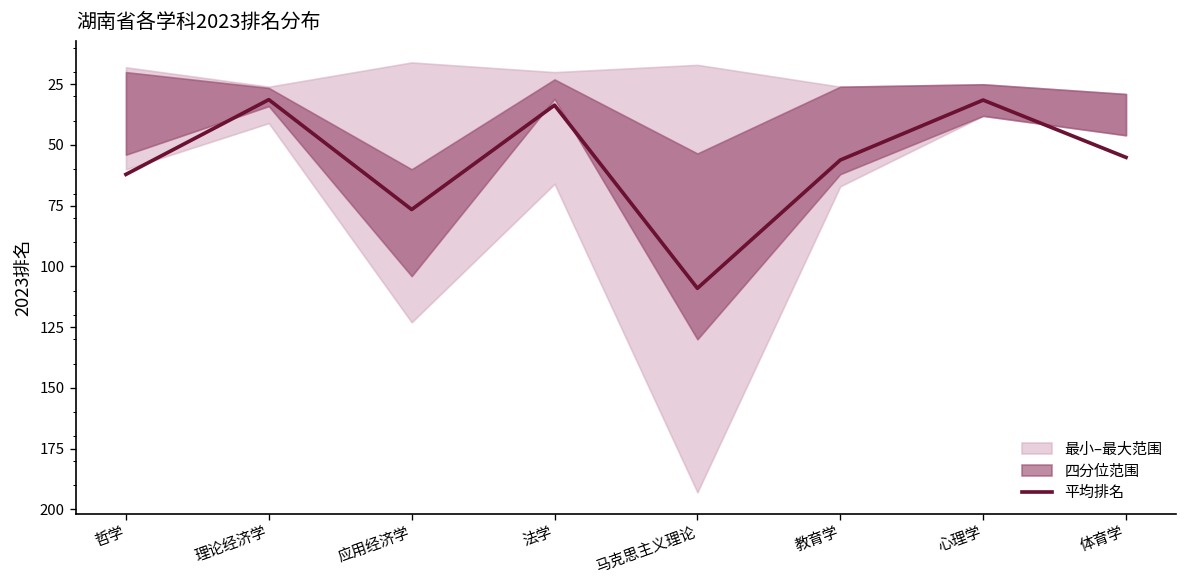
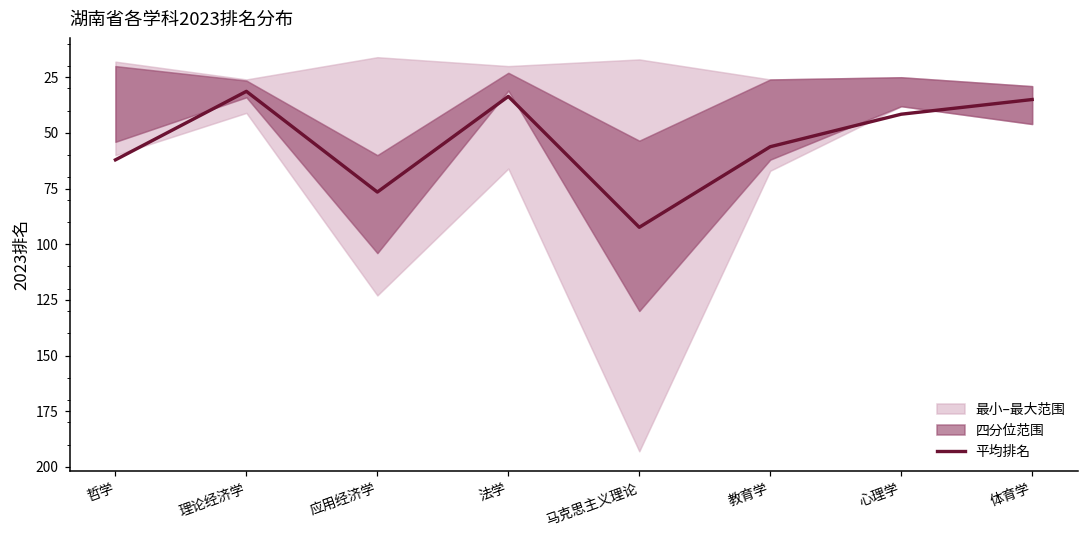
  {
    "平均排名": {
      "哲学": 62,
      "理论经济学": 31,
      "应用经济学": 77,
      "法学": 34,
-     "马克思主义理论": 109,
+     "马克思主义理论": 92,
      "教育学": 56,
-     "心理学": 32,
-     "体育学": 55
+     "心理学": 42,
+     "体育学": 35
    }
  }
